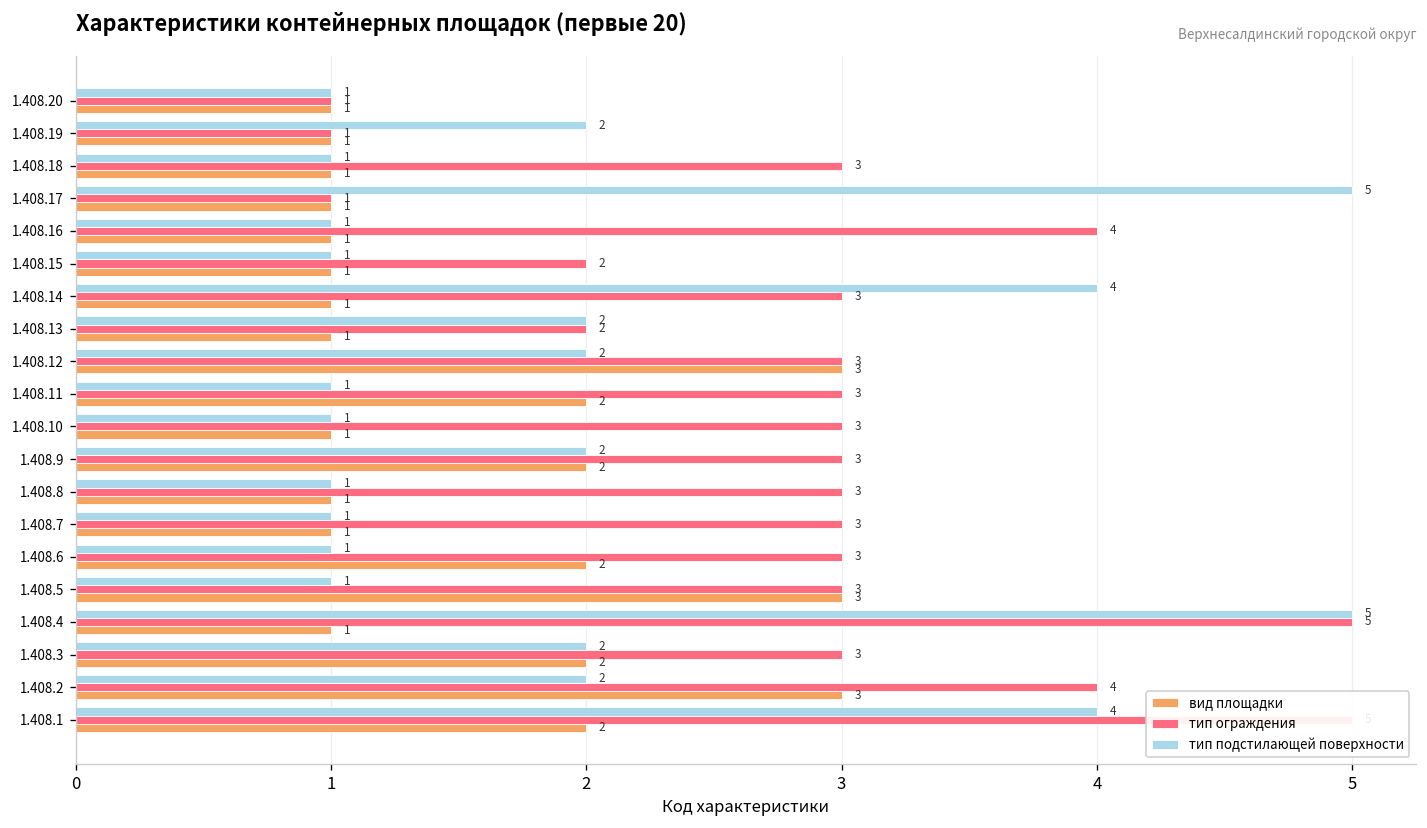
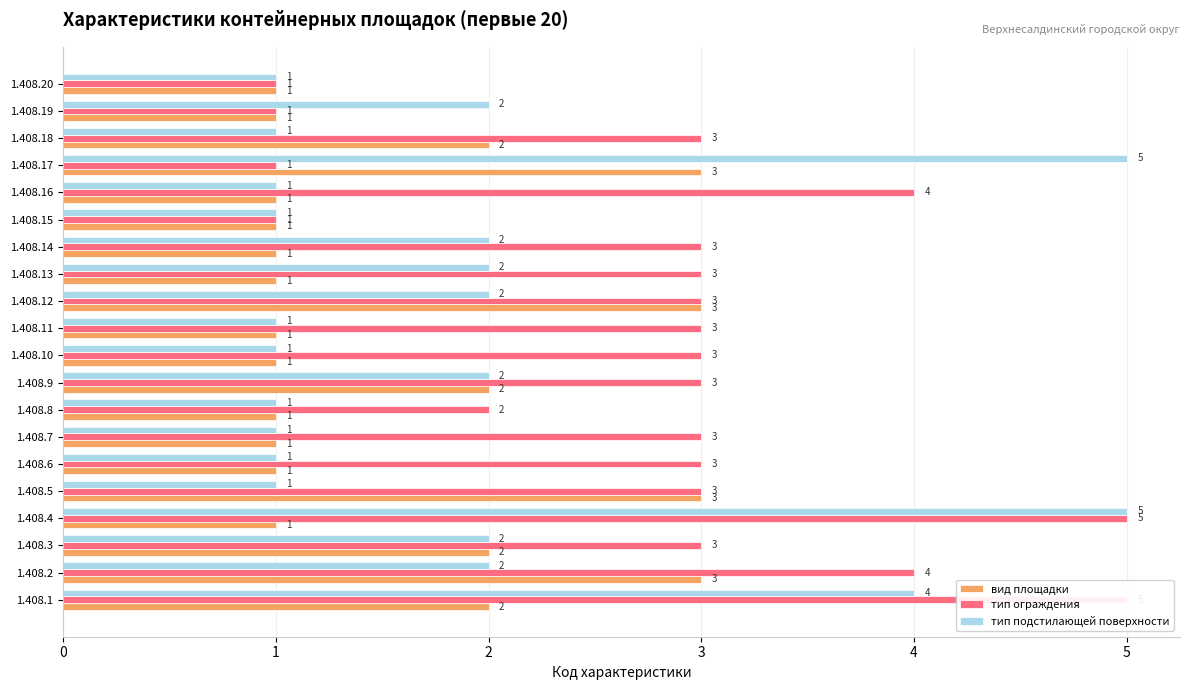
  {
    "вид площадки": {
-     "1.408.18": 1,
-     "1.408.17": 1,
+     "1.408.18": 2,
+     "1.408.17": 3,
      "1.408.16": 1,
      "1.408.15": 1,
      "1.408.14": 1,
      "1.408.13": 1,
-     "1.408.11": 2,
+     "1.408.11": 1,
      "1.408.10": 1,
      "1.408.9": 2,
      "1.408.8": 1,
      "1.408.7": 1,
-     "1.408.6": 2,
+     "1.408.6": 1,
      "1.408.4": 1,
      "1.408.3": 2,
      "1.408.2": 3,
      "1.408.1": 2
    },
    "тип ограждения": {
      "1.408.18": 3,
      "1.408.16": 4,
-     "1.408.15": 2,
+     "1.408.15": 1,
      "1.408.14": 3,
-     "1.408.13": 2,
+     "1.408.13": 3,
      "1.408.11": 3,
      "1.408.10": 3,
      "1.408.9": 3,
-     "1.408.8": 3,
+     "1.408.8": 2,
      "1.408.7": 3,
      "1.408.6": 3,
      "1.408.3": 3,
      "1.408.2": 4
    },
    "тип подстилающей поверхности": {
      "1.408.19": 2,
      "1.408.18": 1,
      "1.408.17": 5,
      "1.408.16": 1,
      "1.408.15": 1,
-     "1.408.14": 4,
+     "1.408.14": 2,
      "1.408.12": 2,
      "1.408.11": 1,
      "1.408.10": 1,
      "1.408.9": 2,
      "1.408.8": 1,
      "1.408.7": 1,
      "1.408.6": 1,
      "1.408.5": 1,
      "1.408.3": 2,
      "1.408.2": 2,
      "1.408.1": 4
    }
  }
